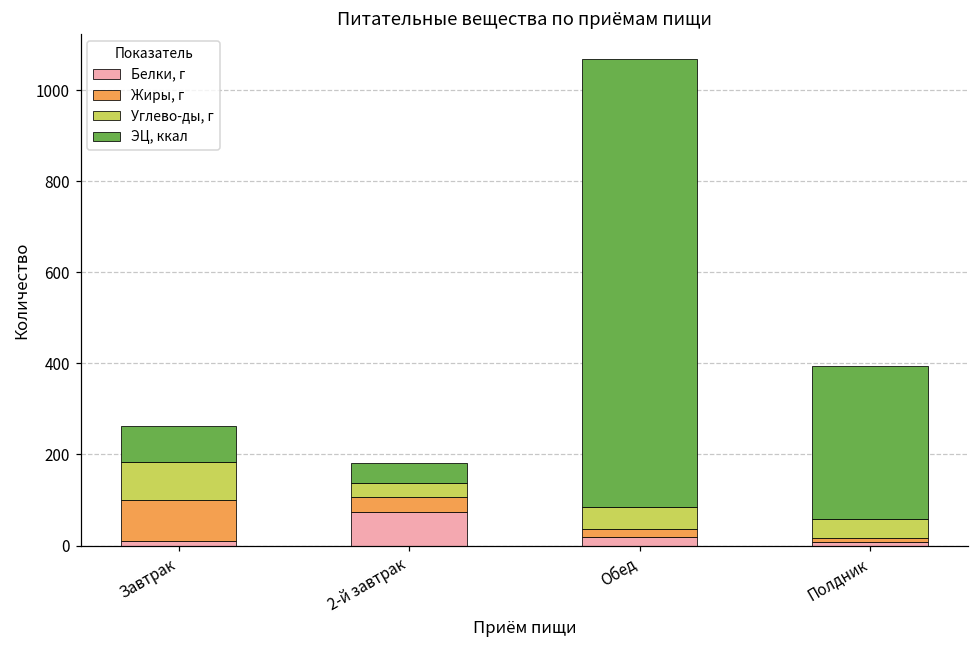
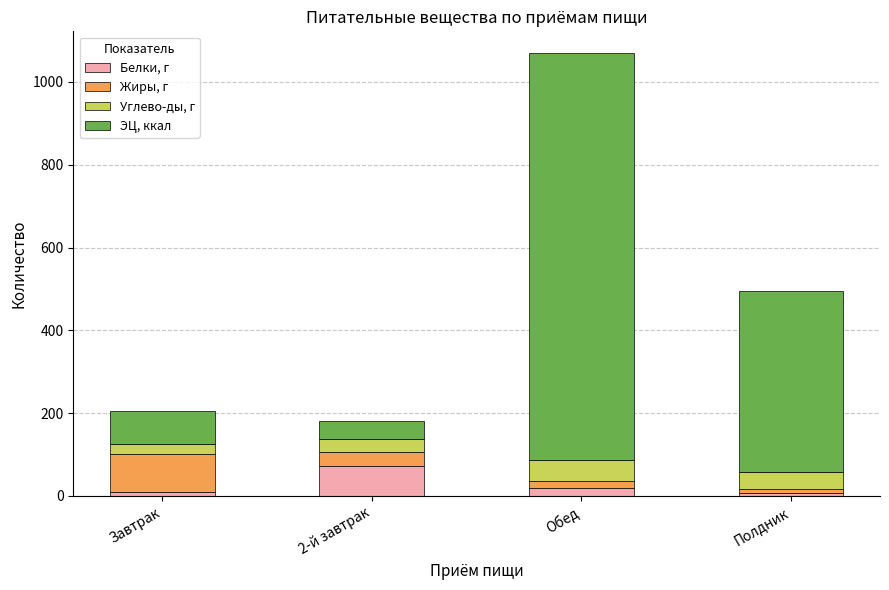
  {
    "Белки, г": {
      "Завтрак": 10,
      "2-й завтрак": 70,
      "Обед": 20,
      "Полдник": 10
    },
    "Жиры, г": {
      "Завтрак": 90,
      "2-й завтрак": 30,
      "Обед": 20,
      "Полдник": 10
    },
    "Углево-ды, г": {
-     "Завтрак": 80,
+     "Завтрак": 30,
      "2-й завтрак": 30,
      "Обед": 50,
      "Полдник": 40
    },
    "ЭЦ, ккал": {
      "Завтрак": 80,
      "2-й завтрак": 40,
      "Обед": 980,
-     "Полдник": 340
+     "Полдник": 440
    }
  }
